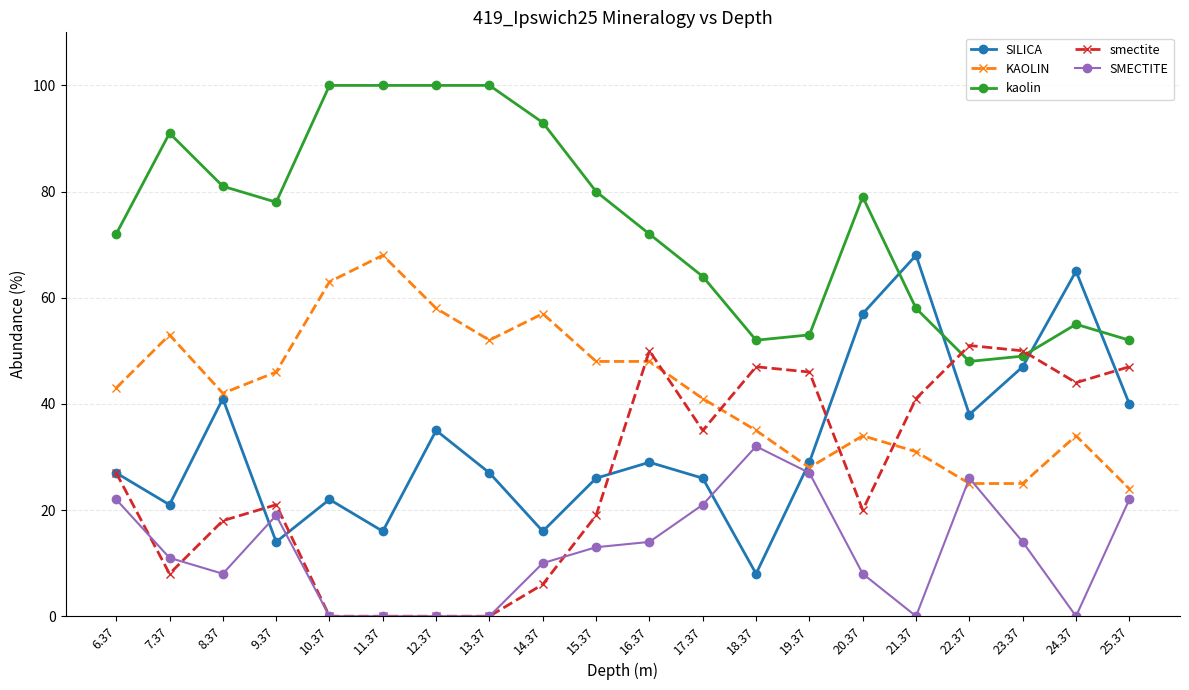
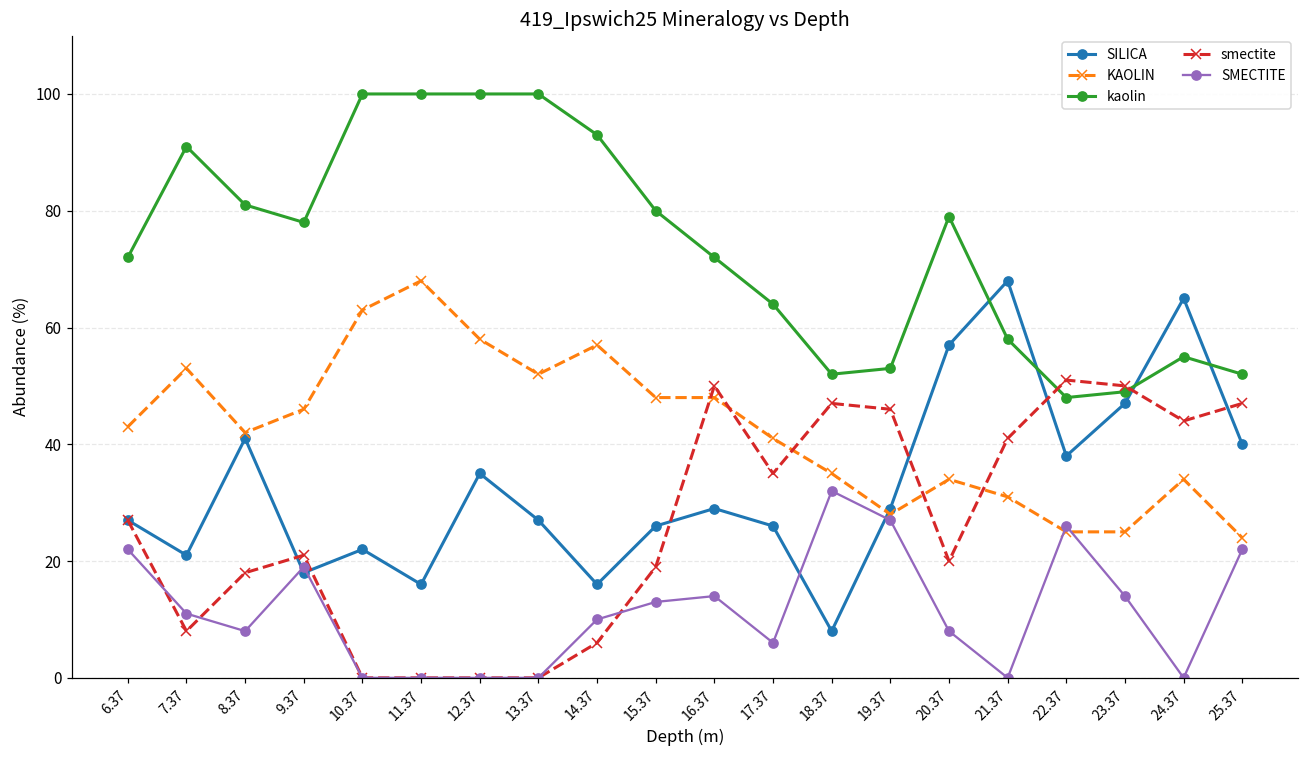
  {
    "SILICA": {
      "7.37": 21,
      "8.37": 41,
-     "9.37": 14,
+     "9.37": 18,
      "10.37": 22,
      "11.37": 16,
      "12.37": 35,
      "13.37": 27,
      "14.37": 16,
      "15.37": 26,
      "16.37": 29,
      "17.37": 26,
      "18.37": 8,
      "19.37": 29,
      "20.37": 57,
      "21.37": 68,
      "22.37": 38,
      "23.37": 47,
      "24.37": 65,
      "25.37": 40
    },
    "KAOLIN": {
      "6.37": 43,
      "7.37": 53,
      "8.37": 42,
      "9.37": 46,
      "10.37": 63,
      "11.37": 68,
      "12.37": 58,
      "13.37": 52,
      "14.37": 57,
      "15.37": 48,
      "16.37": 48,
      "17.37": 41,
      "18.37": 35,
      "19.37": 28,
      "20.37": 34,
      "21.37": 31,
      "22.37": 25,
      "23.37": 25,
      "24.37": 34,
      "25.37": 24
    },
    "kaolin": {
      "6.37": 72,
      "7.37": 91,
      "8.37": 81,
      "9.37": 78,
      "10.37": 100,
      "11.37": 100,
      "12.37": 100,
      "13.37": 100,
      "14.37": 93,
      "15.37": 80,
      "16.37": 72,
      "17.37": 64,
      "18.37": 52,
      "19.37": 53,
      "20.37": 79,
      "21.37": 58,
      "22.37": 48,
      "23.37": 49,
      "24.37": 55,
      "25.37": 52
    },
    "smectite": {
      "7.37": 8,
      "8.37": 18,
      "9.37": 21,
      "14.37": 6,
      "15.37": 19,
      "16.37": 50,
      "17.37": 35,
      "18.37": 47,
      "19.37": 46,
      "20.37": 20,
      "21.37": 41,
      "22.37": 51,
      "23.37": 50,
      "24.37": 44,
      "25.37": 47
    },
    "SMECTITE": {
      "6.37": 22,
      "7.37": 11,
      "8.37": 8,
      "9.37": 19,
      "14.37": 10,
      "15.37": 13,
      "16.37": 14,
-     "17.37": 21,
+     "17.37": 6,
      "18.37": 32,
      "19.37": 27,
      "20.37": 8,
      "21.37": 0,
      "22.37": 26,
      "23.37": 14,
      "24.37": 0,
      "25.37": 22
    }
  }
